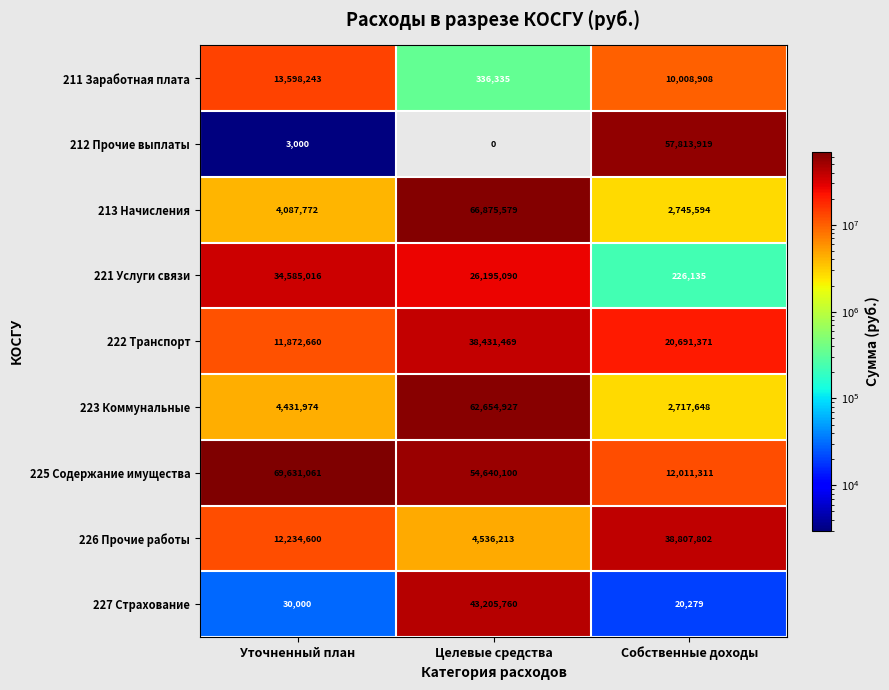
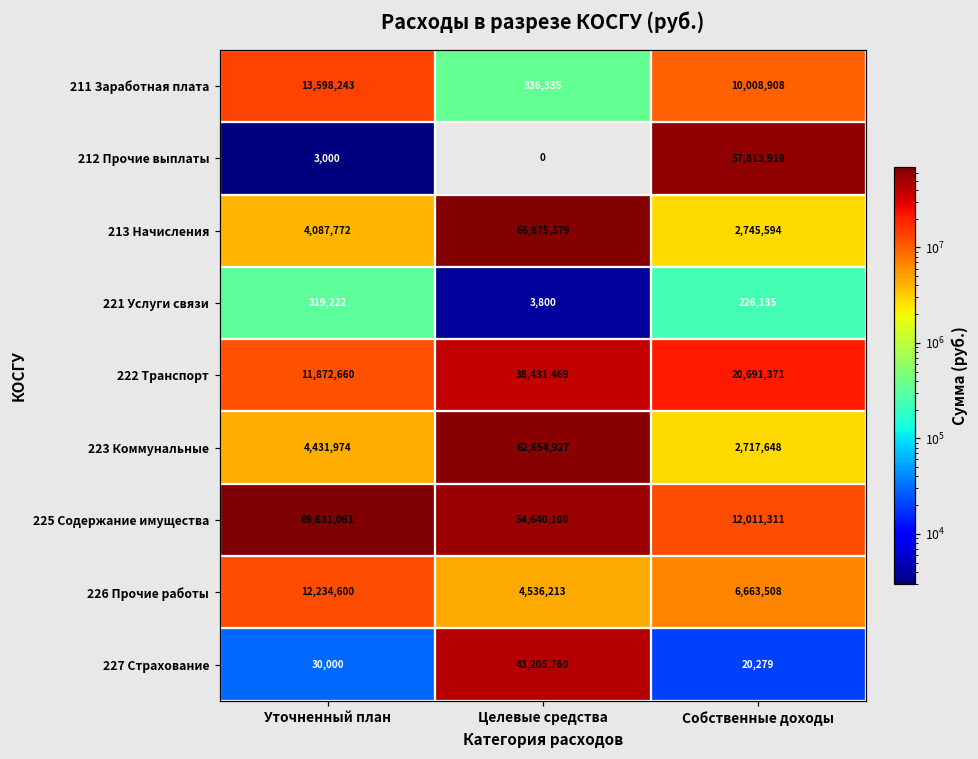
  {
    "211 Заработная плата": {
      "Уточненный план": "13,598,243",
      "Целевые средства": "336,335",
      "Собственные доходы": "10,008,908"
    },
    "212 Прочие выплаты": {
      "Уточненный план": "3,000",
      "Целевые средства": "0",
      "Собственные доходы": "57,813,919"
    },
    "213 Начисления": {
      "Уточненный план": "4,087,772",
      "Целевые средства": "66,875,579",
      "Собственные доходы": "2,745,594"
    },
    "221 Услуги связи": {
-     "Уточненный план": "34,585,016",
-     "Целевые средства": "26,195,090",
+     "Уточненный план": "319,222",
+     "Целевые средства": "3,800",
      "Собственные доходы": "226,135"
    },
    "222 Транспорт": {
      "Уточненный план": "11,872,660",
      "Целевые средства": "38,431,469",
      "Собственные доходы": "20,691,371"
    },
    "223 Коммунальные": {
      "Уточненный план": "4,431,974",
      "Целевые средства": "62,654,927",
      "Собственные доходы": "2,717,648"
    },
    "225 Содержание имущества": {
      "Уточненный план": "69,631,061",
      "Целевые средства": "54,640,100",
      "Собственные доходы": "12,011,311"
    },
    "226 Прочие работы": {
      "Уточненный план": "12,234,600",
      "Целевые средства": "4,536,213",
-     "Собственные доходы": "38,807,802"
+     "Собственные доходы": "6,663,508"
    },
    "227 Страхование": {
      "Уточненный план": "30,000",
      "Целевые средства": "43,205,760",
      "Собственные доходы": "20,279"
    }
  }
